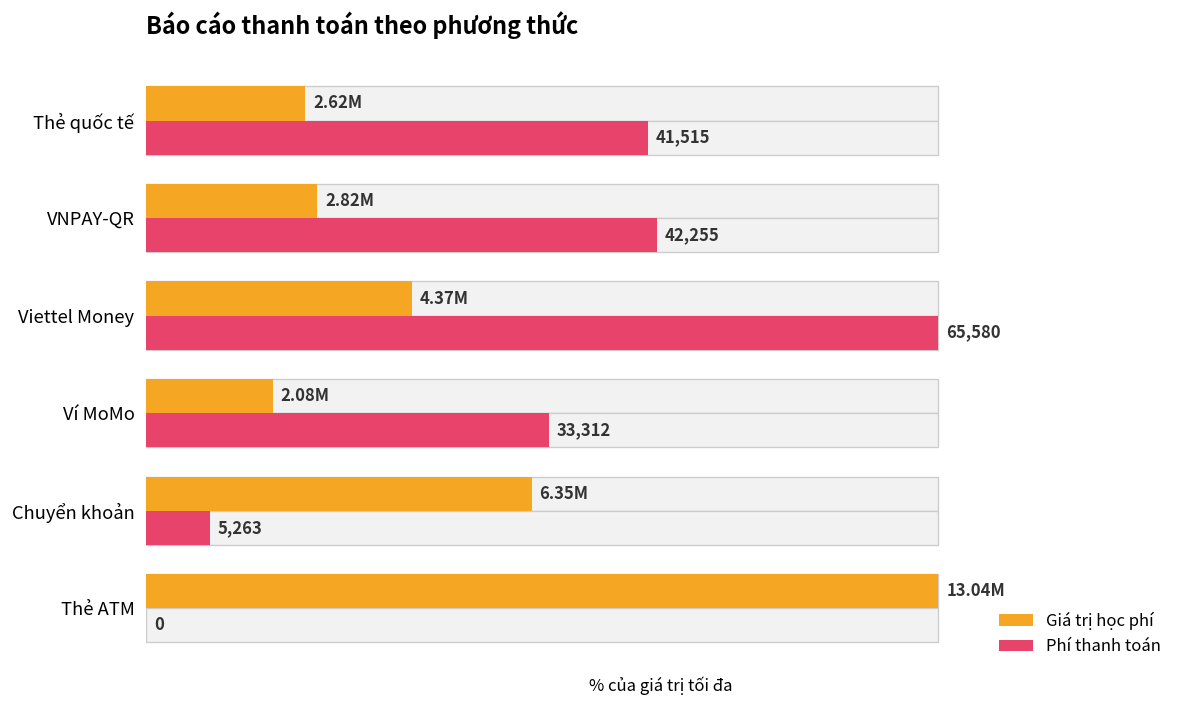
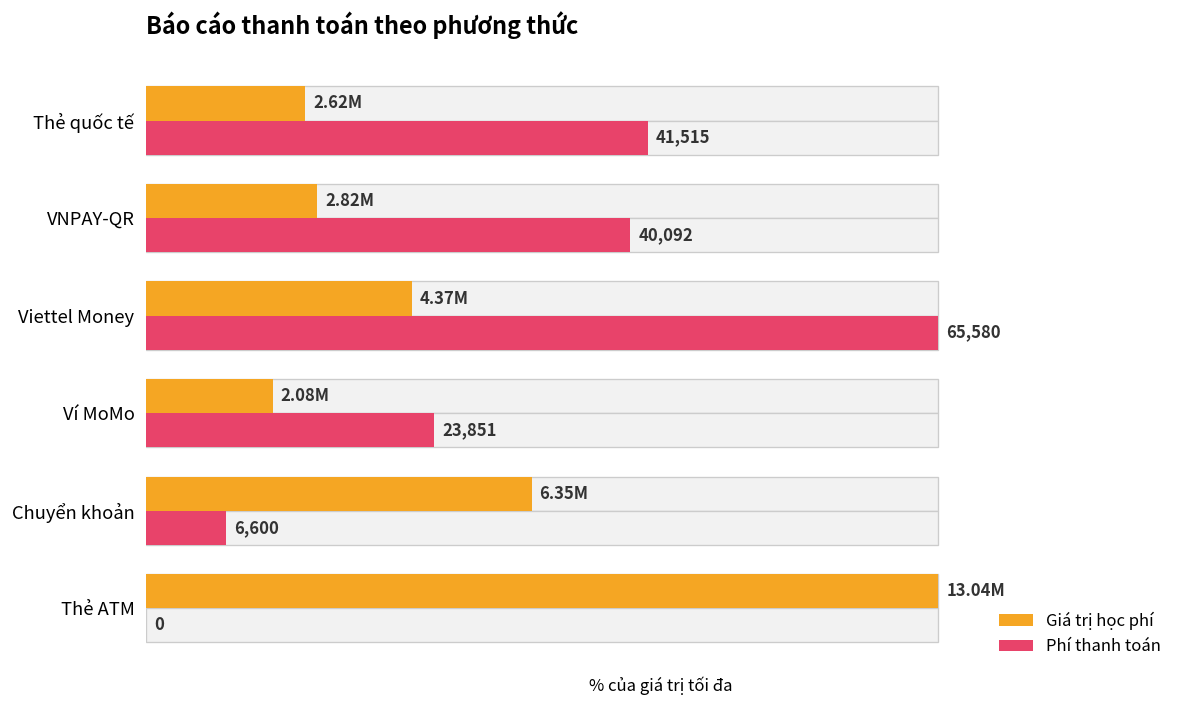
  {
    "Phí thanh toán": {
-     "VNPAY-QR": "42,255",
-     "Ví MoMo": "33,312",
-     "Chuyển khoản": "5,263",
+     "VNPAY-QR": "40,092",
+     "Ví MoMo": "23,851",
+     "Chuyển khoản": "6,600",
      "Thẻ ATM": "0"
    }
  }
